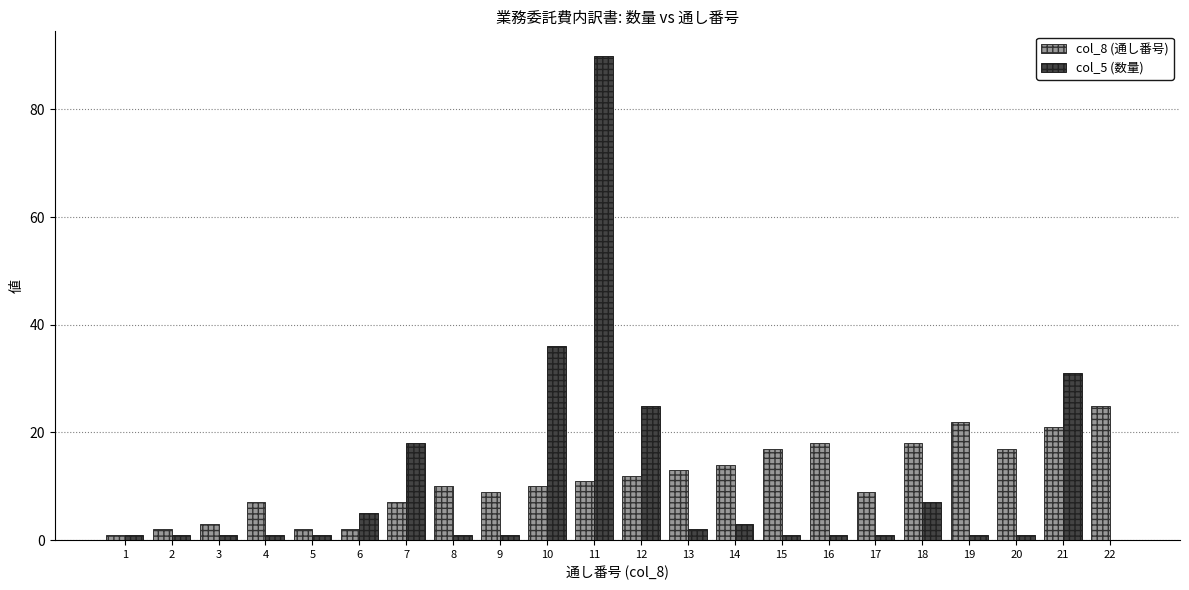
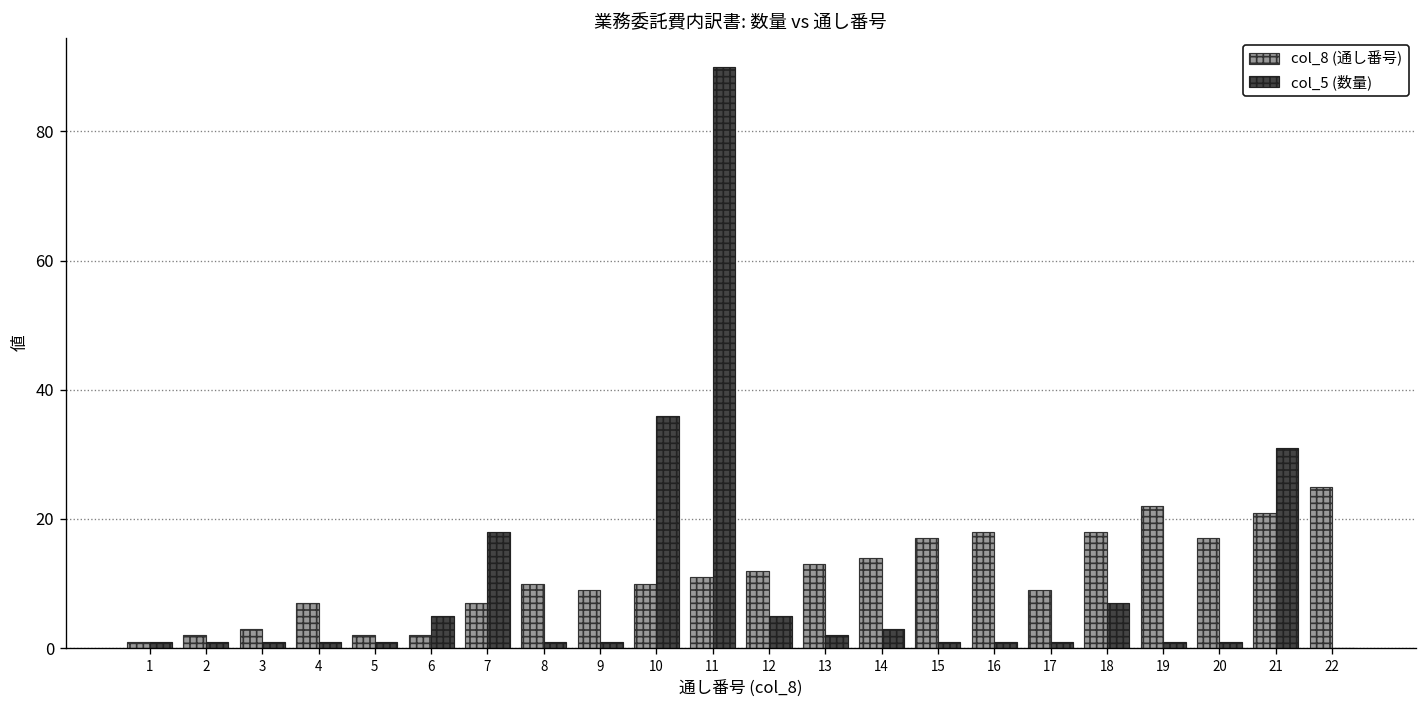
  {
    "col_8 (通し番号)": {
      "1": 1,
      "2": 2,
      "3": 3,
      "4": 7,
      "5": 2,
      "6": 2,
      "7": 7,
      "8": 10,
      "9": 9,
      "10": 10,
      "11": 11,
      "12": 12,
      "13": 13,
      "14": 14,
      "15": 17,
      "16": 18,
      "17": 9,
      "18": 18,
      "19": 22,
      "20": 17,
      "21": 21,
      "22": 25
    },
    "col_5 (数量)": {
      "1": 1,
      "2": 1,
      "3": 1,
      "4": 1,
      "5": 1,
      "6": 5,
      "7": 18,
      "8": 1,
      "9": 1,
      "10": 36,
      "11": 90,
-     "12": 25,
+     "12": 5,
      "13": 2,
      "14": 3,
      "15": 1,
      "16": 1,
      "17": 1,
      "18": 7,
      "19": 1,
      "20": 1,
      "21": 31,
      "22": 0
    }
  }
